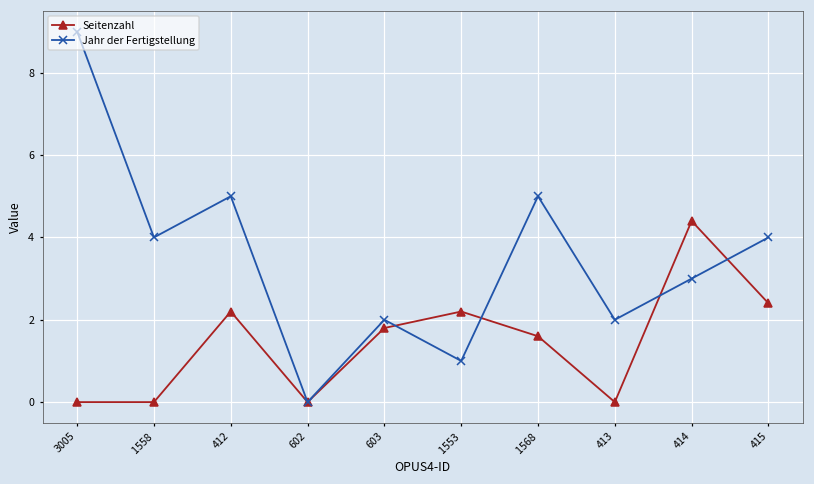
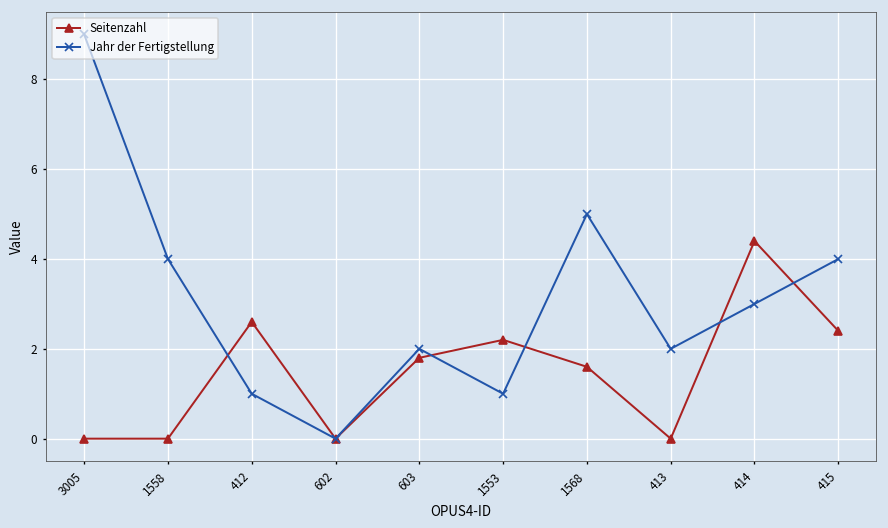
  {
    "Seitenzahl": {
      "3005": 0.0,
      "1558": 0.0,
-     "412": 2.2,
+     "412": 2.6,
      "603": 1.8,
      "1553": 2.2,
      "1568": 1.6,
      "413": 0.0,
      "414": 4.4,
      "415": 2.4
    },
    "Jahr der Fertigstellung": {
      "1558": 4.0,
-     "412": 5.0,
+     "412": 1.0,
      "603": 2.0,
      "1553": 1.0,
      "1568": 5.0,
      "413": 2.0,
      "414": 3.0,
      "415": 4.0
    }
  }
